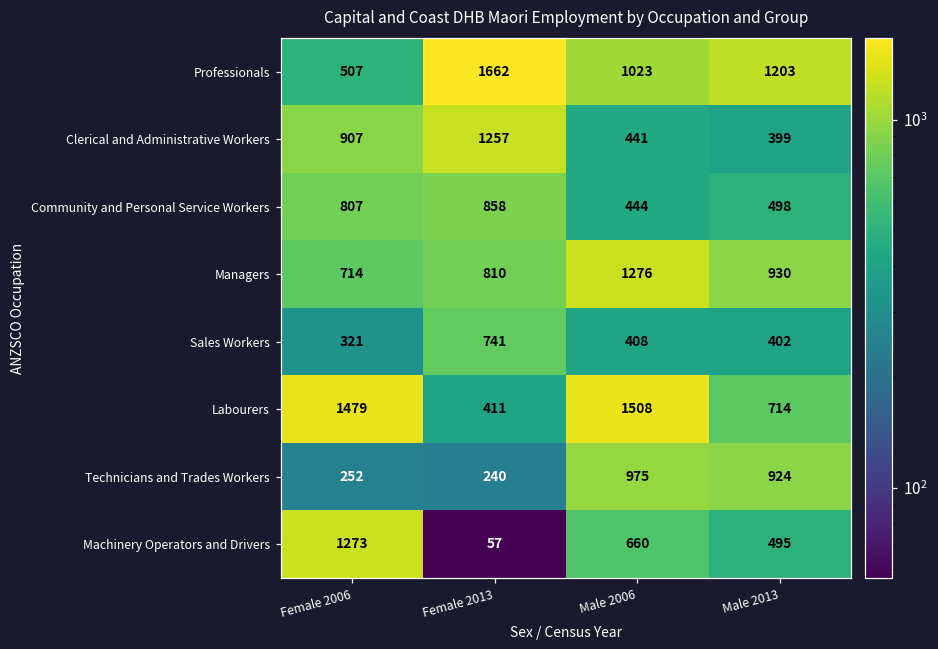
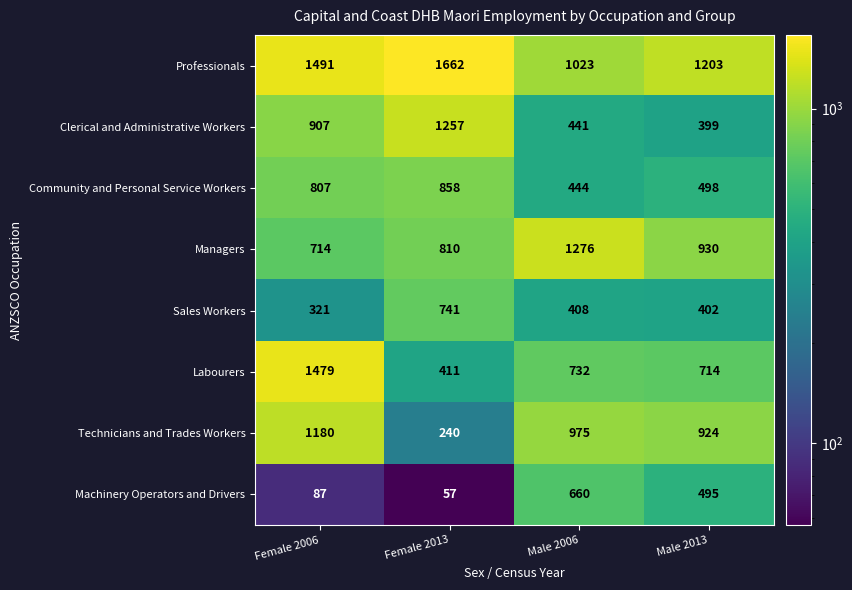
  {
    "Professionals": {
-     "Female 2006": 507,
+     "Female 2006": 1491,
      "Female 2013": 1662,
      "Male 2006": 1023,
      "Male 2013": 1203
    },
    "Clerical and Administrative Workers": {
      "Female 2006": 907,
      "Female 2013": 1257,
      "Male 2006": 441,
      "Male 2013": 399
    },
    "Community and Personal Service Workers": {
      "Female 2006": 807,
      "Female 2013": 858,
      "Male 2006": 444,
      "Male 2013": 498
    },
    "Managers": {
      "Female 2006": 714,
      "Female 2013": 810,
      "Male 2006": 1276,
      "Male 2013": 930
    },
    "Sales Workers": {
      "Female 2006": 321,
      "Female 2013": 741,
      "Male 2006": 408,
      "Male 2013": 402
    },
    "Labourers": {
      "Female 2006": 1479,
      "Female 2013": 411,
-     "Male 2006": 1508,
+     "Male 2006": 732,
      "Male 2013": 714
    },
    "Technicians and Trades Workers": {
-     "Female 2006": 252,
+     "Female 2006": 1180,
      "Female 2013": 240,
      "Male 2006": 975,
      "Male 2013": 924
    },
    "Machinery Operators and Drivers": {
-     "Female 2006": 1273,
+     "Female 2006": 87,
      "Female 2013": 57,
      "Male 2006": 660,
      "Male 2013": 495
    }
  }
